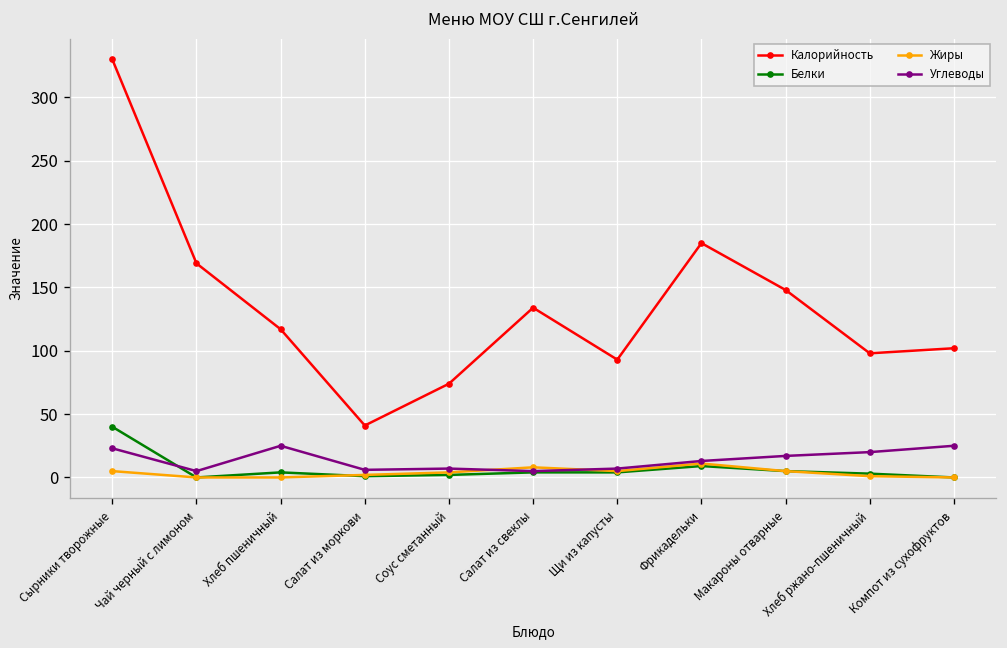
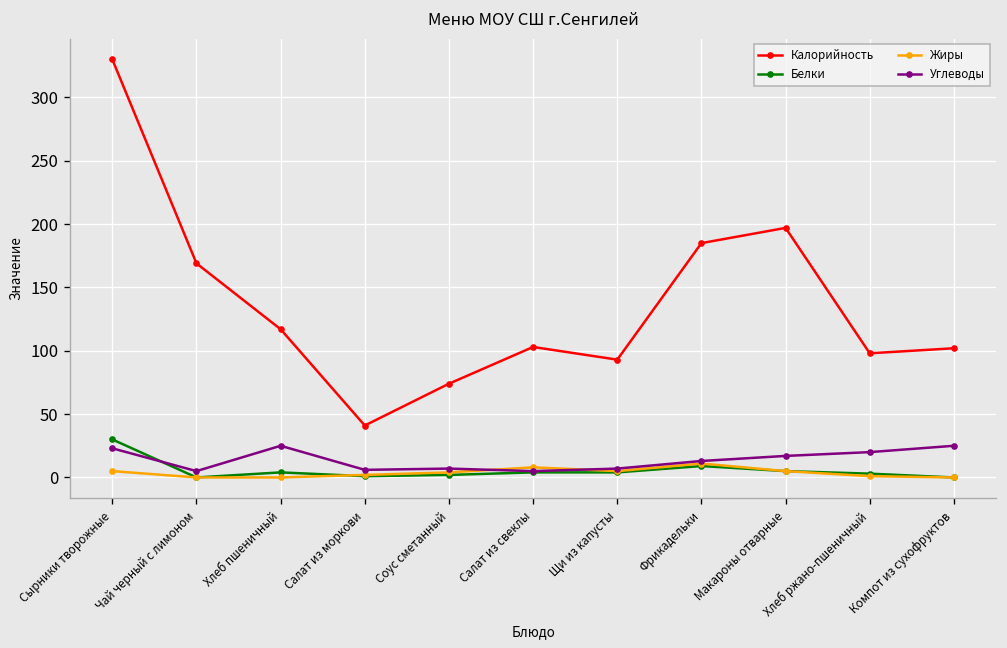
  {
    "Калорийность": {
      "Сырники творожные": 330,
      "Чай черный с лимоном": 169,
      "Хлеб пшеничный": 117,
      "Салат из моркови": 41,
      "Соус сметанный": 74,
-     "Салат из свеклы": 134,
+     "Салат из свеклы": 103,
      "Щи из капусты": 93,
      "Фрикадельки": 185,
-     "Макароны отварные": 148,
+     "Макароны отварные": 197,
      "Хлеб ржано-пшеничный": 98,
      "Компот из сухофруктов": 102
    },
    "Белки": {
-     "Сырники творожные": 40,
+     "Сырники творожные": 30,
      "Хлеб пшеничный": 4
    },
    "Жиры": {
      "Сырники творожные": 5,
      "Хлеб пшеничный": 0,
      "Салат из свеклы": 8
    },
    "Углеводы": {
      "Сырники творожные": 23,
      "Чай черный с лимоном": 5,
      "Хлеб пшеничный": 25,
      "Салат из моркови": 6,
      "Соус сметанный": 7,
      "Макароны отварные": 17,
      "Хлеб ржано-пшеничный": 20,
      "Компот из сухофруктов": 25
    }
  }
